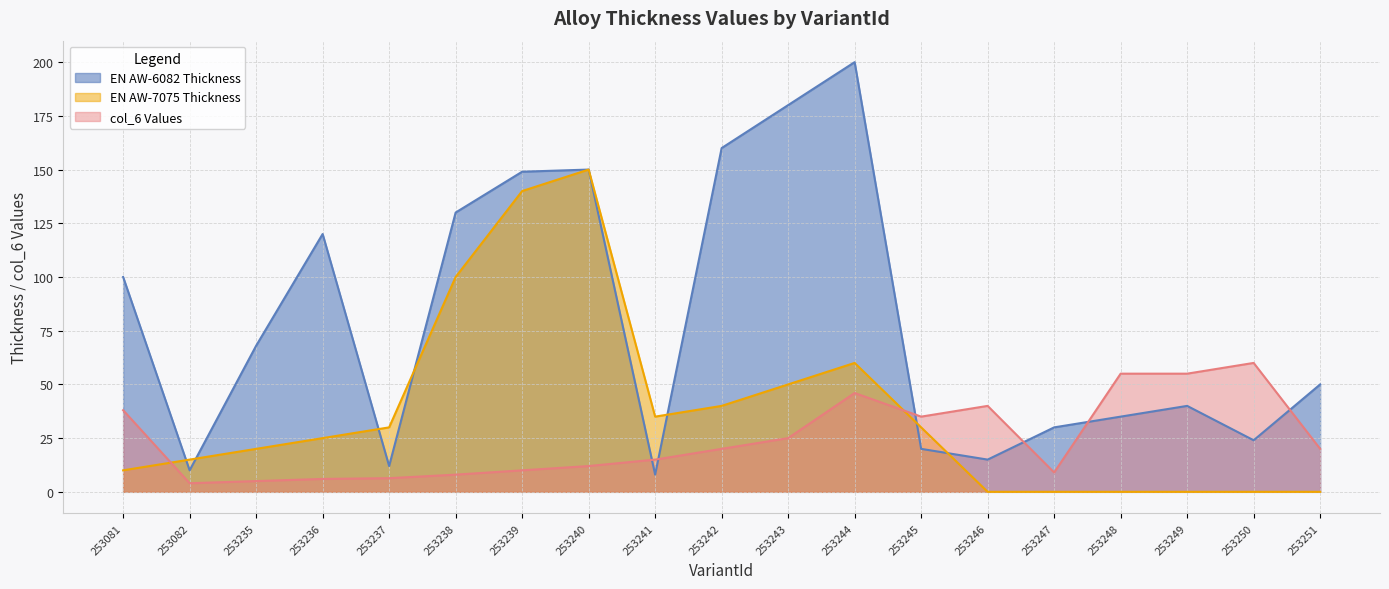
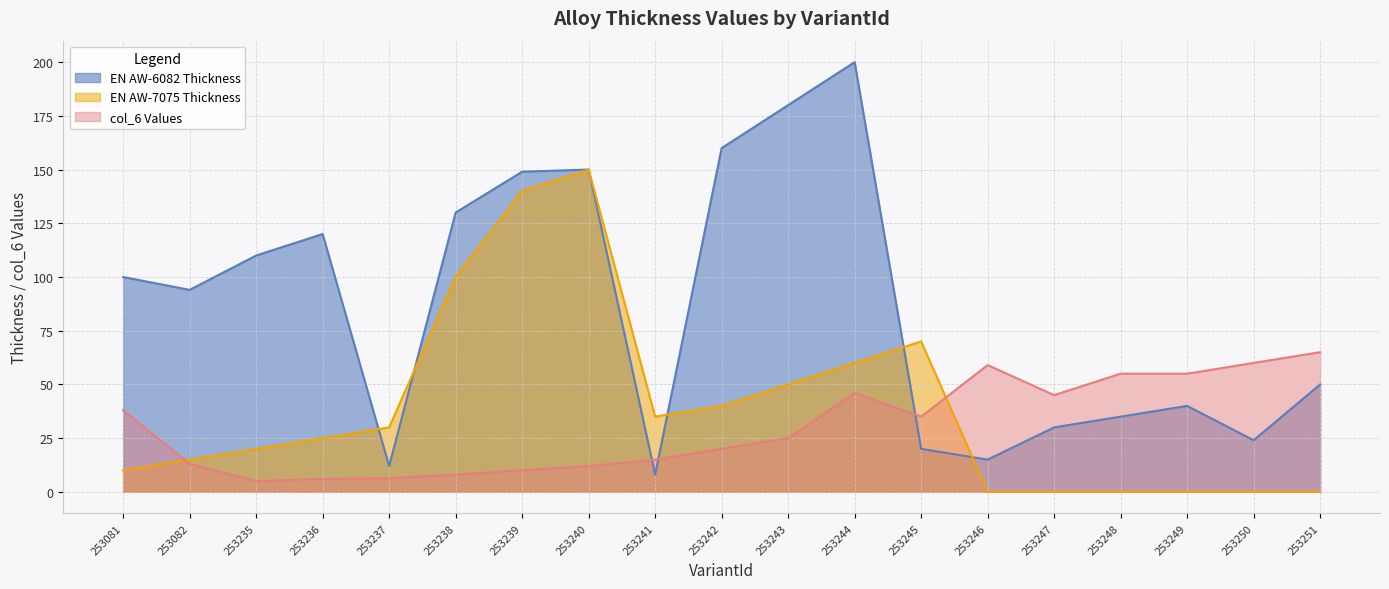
  {
    "EN AW-6082 Thickness": {
      "253081": 100,
-     "253082": 10,
-     "253235": 68,
+     "253082": 94,
+     "253235": 110,
      "253236": 120,
      "253237": 12,
      "253238": 130,
      "253239": 149,
      "253241": 8,
      "253242": 160,
      "253243": 180,
      "253244": 200,
      "253245": 20,
      "253246": 15,
      "253247": 30,
      "253248": 35,
      "253249": 40,
      "253250": 24,
      "253251": 50
    },
    "EN AW-7075 Thickness": {
      "253081": 10,
      "253082": 15,
      "253235": 20,
      "253236": 25,
      "253237": 30,
      "253238": 100,
      "253239": 140,
      "253241": 35,
      "253242": 40,
      "253243": 50,
      "253244": 60,
-     "253245": 30,
+     "253245": 70,
      "253246": 0,
      "253247": 0,
      "253248": 0,
      "253249": 0,
      "253250": 0,
      "253251": 0
    },
    "col_6 Values": {
      "253081": 38,
-     "253082": 4,
+     "253082": 13,
      "253235": 5,
      "253236": 6,
      "253237": 6,
      "253238": 8,
      "253239": 10,
      "253240": 12,
      "253241": 15,
      "253242": 20,
      "253243": 25,
      "253244": 46,
      "253245": 35,
-     "253246": 40,
-     "253247": 9,
+     "253246": 59,
+     "253247": 45,
      "253248": 55,
      "253249": 55,
      "253250": 60,
-     "253251": 20
+     "253251": 65
    }
  }
